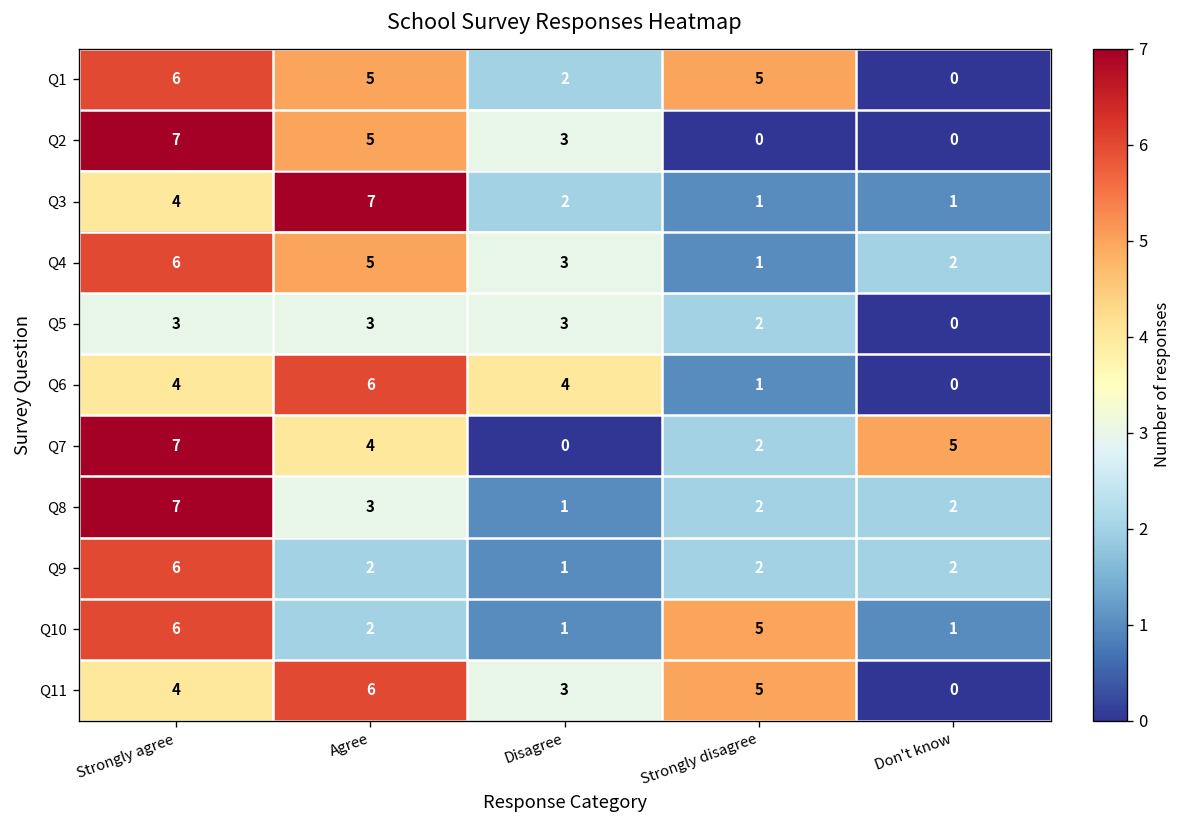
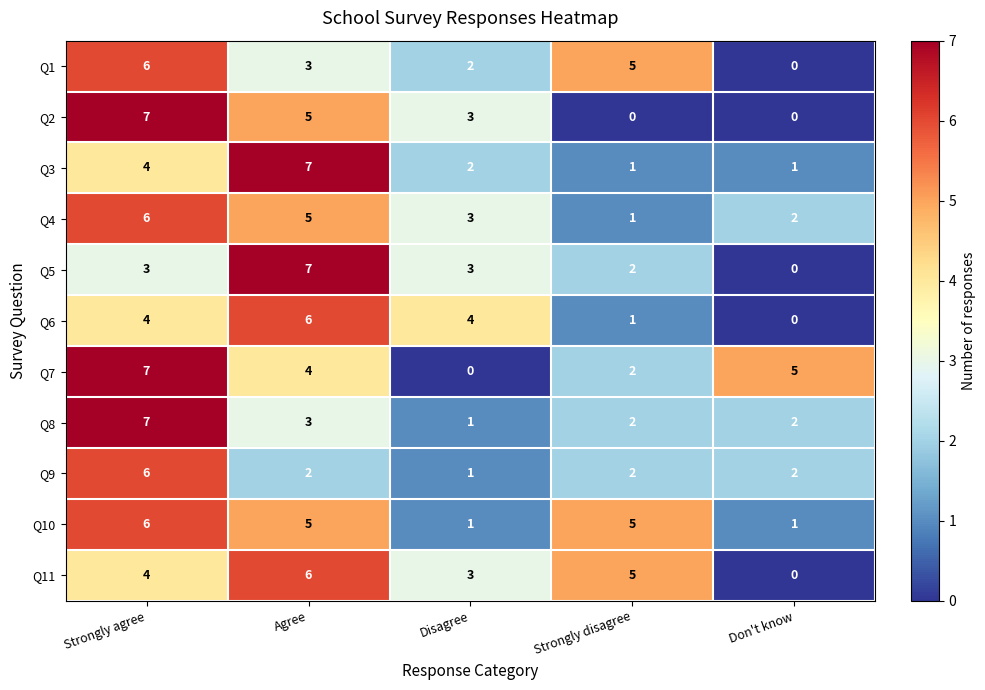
  {
    "Q1": {
      "Strongly agree": 6,
-     "Agree": 5,
+     "Agree": 3,
      "Disagree": 2,
      "Strongly disagree": 5,
      "Don't know": 0
    },
    "Q2": {
      "Strongly agree": 7,
      "Agree": 5,
      "Disagree": 3,
      "Strongly disagree": 0,
      "Don't know": 0
    },
    "Q3": {
      "Strongly agree": 4,
      "Agree": 7,
      "Disagree": 2,
      "Strongly disagree": 1,
      "Don't know": 1
    },
    "Q4": {
      "Strongly agree": 6,
      "Agree": 5,
      "Disagree": 3,
      "Strongly disagree": 1,
      "Don't know": 2
    },
    "Q5": {
      "Strongly agree": 3,
-     "Agree": 3,
+     "Agree": 7,
      "Disagree": 3,
      "Strongly disagree": 2,
      "Don't know": 0
    },
    "Q6": {
      "Strongly agree": 4,
      "Agree": 6,
      "Disagree": 4,
      "Strongly disagree": 1,
      "Don't know": 0
    },
    "Q7": {
      "Strongly agree": 7,
      "Agree": 4,
      "Disagree": 0,
      "Strongly disagree": 2,
      "Don't know": 5
    },
    "Q8": {
      "Strongly agree": 7,
      "Agree": 3,
      "Disagree": 1,
      "Strongly disagree": 2,
      "Don't know": 2
    },
    "Q9": {
      "Strongly agree": 6,
      "Agree": 2,
      "Disagree": 1,
      "Strongly disagree": 2,
      "Don't know": 2
    },
    "Q10": {
      "Strongly agree": 6,
-     "Agree": 2,
+     "Agree": 5,
      "Disagree": 1,
      "Strongly disagree": 5,
      "Don't know": 1
    },
    "Q11": {
      "Strongly agree": 4,
      "Agree": 6,
      "Disagree": 3,
      "Strongly disagree": 5,
      "Don't know": 0
    }
  }
